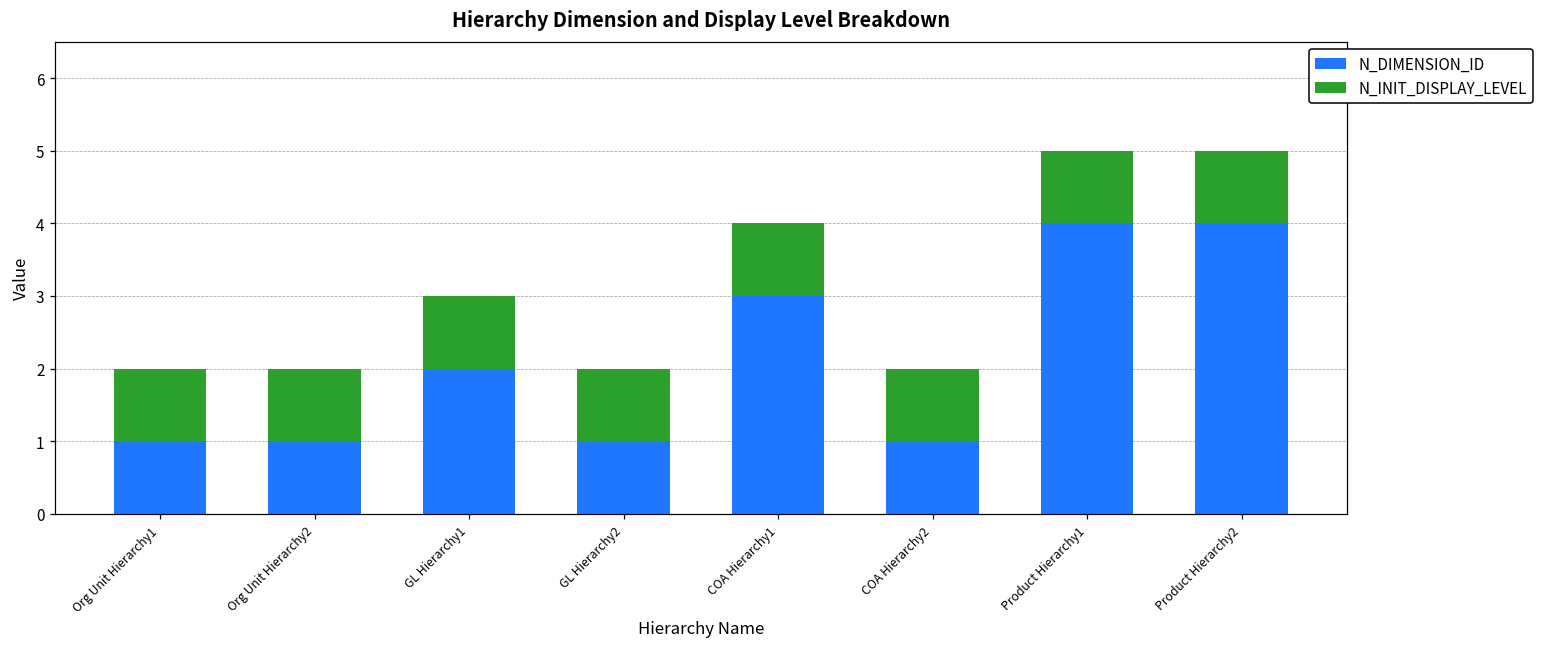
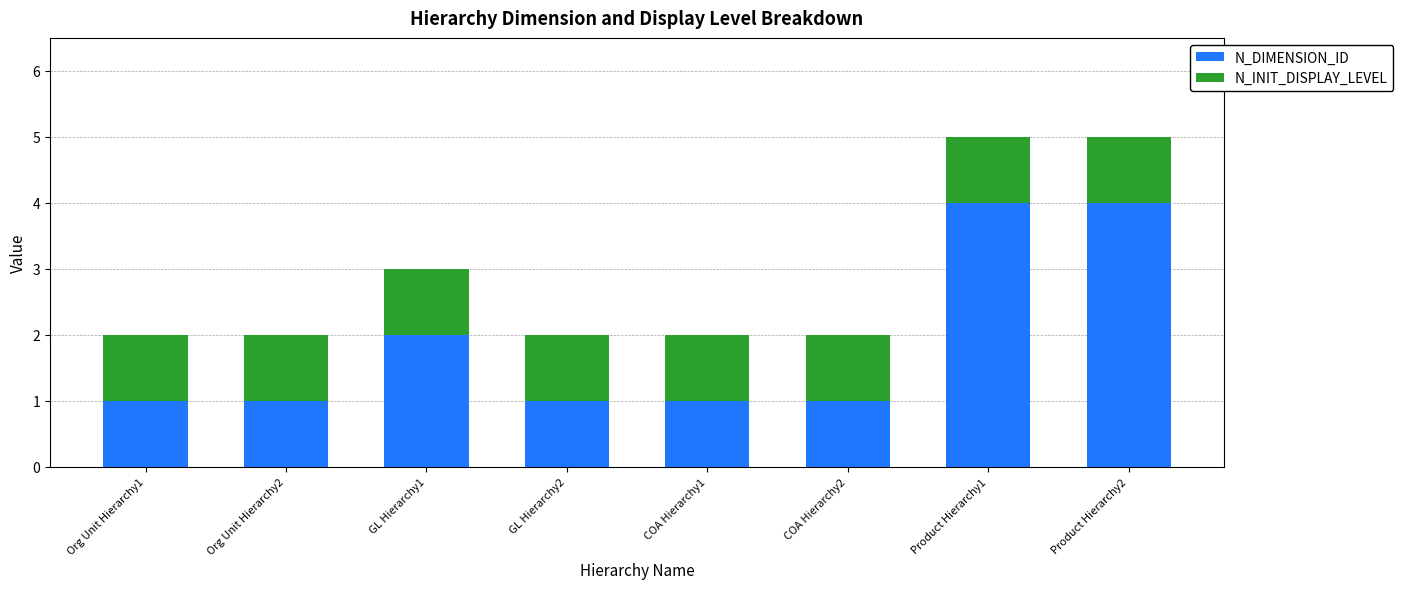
  {
    "N_DIMENSION_ID": {
      "Org Unit Hierarchy1": 1,
      "Org Unit Hierarchy2": 1,
      "GL Hierarchy1": 2,
      "GL Hierarchy2": 1,
-     "COA Hierarchy1": 3,
+     "COA Hierarchy1": 1,
      "COA Hierarchy2": 1,
      "Product Hierarchy1": 4,
      "Product Hierarchy2": 4
    },
    "N_INIT_DISPLAY_LEVEL": {
      "Org Unit Hierarchy1": 1,
      "Org Unit Hierarchy2": 1,
      "GL Hierarchy1": 1,
      "GL Hierarchy2": 1,
      "COA Hierarchy1": 1,
      "COA Hierarchy2": 1,
      "Product Hierarchy1": 1,
      "Product Hierarchy2": 1
    }
  }
